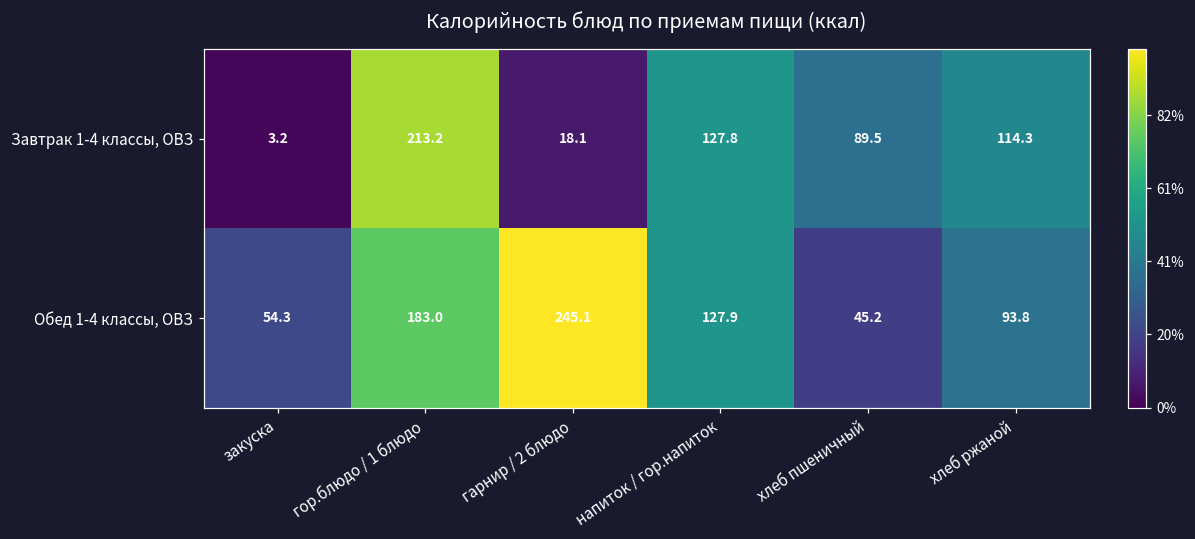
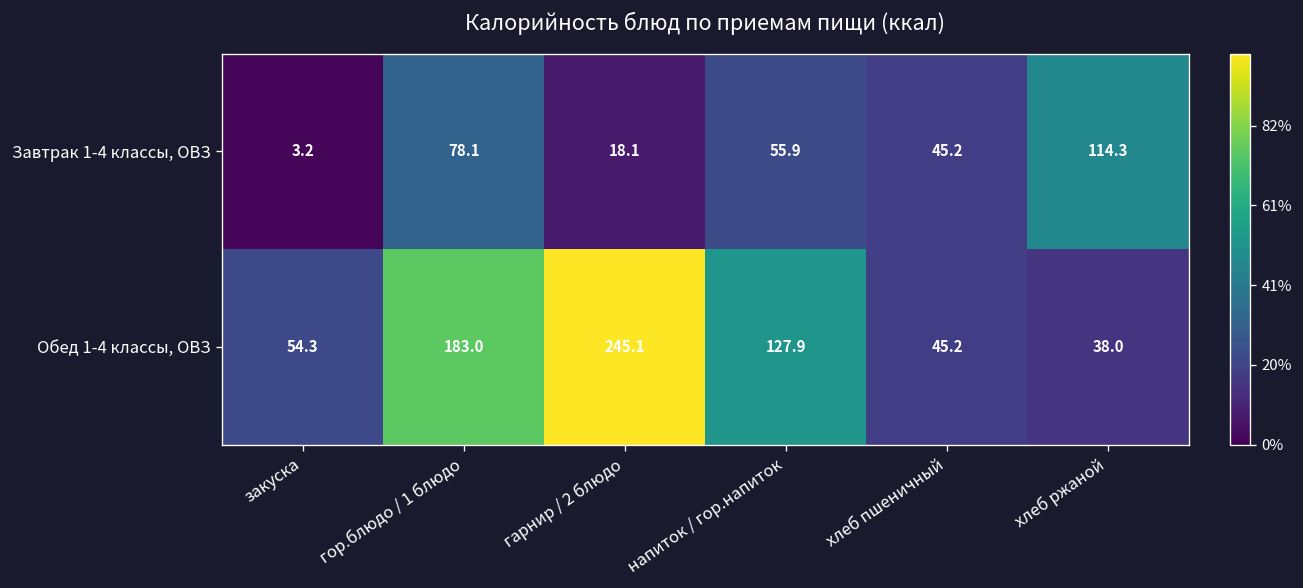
  {
    "Завтрак 1-4 классы, ОВЗ": {
      "закуска": 3.2,
-     "гор.блюдо / 1 блюдо": 213.2,
+     "гор.блюдо / 1 блюдо": 78.1,
      "гарнир / 2 блюдо": 18.1,
-     "напиток / гор.напиток": 127.8,
-     "хлеб пшеничный": 89.5,
+     "напиток / гор.напиток": 55.9,
+     "хлеб пшеничный": 45.2,
      "хлеб ржаной": 114.3
    },
    "Обед 1-4 классы, ОВЗ": {
      "закуска": 54.3,
      "гор.блюдо / 1 блюдо": 183.0,
      "гарнир / 2 блюдо": 245.1,
      "напиток / гор.напиток": 127.9,
      "хлеб пшеничный": 45.2,
-     "хлеб ржаной": 93.8
+     "хлеб ржаной": 38.0
    }
  }
